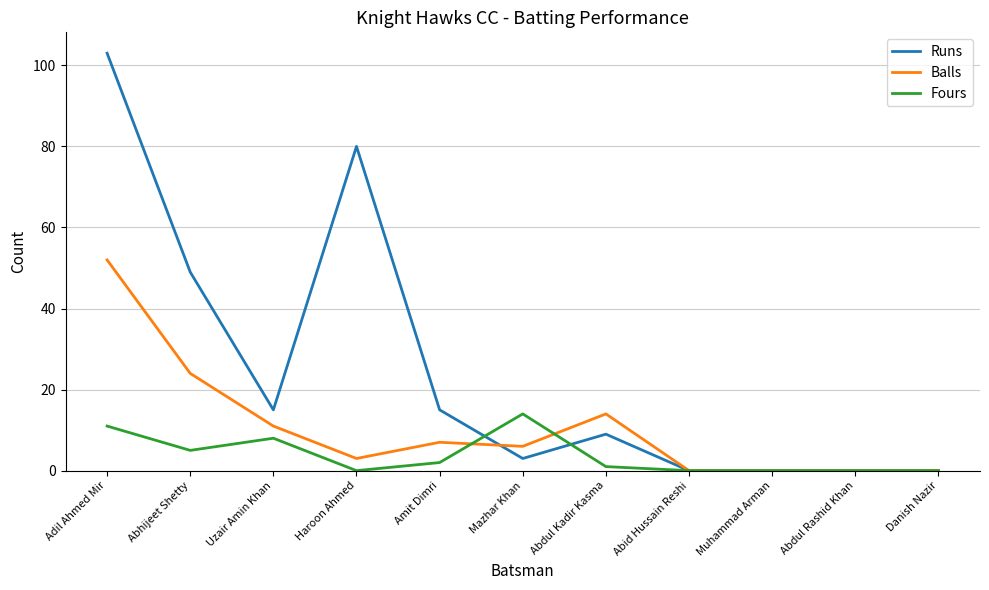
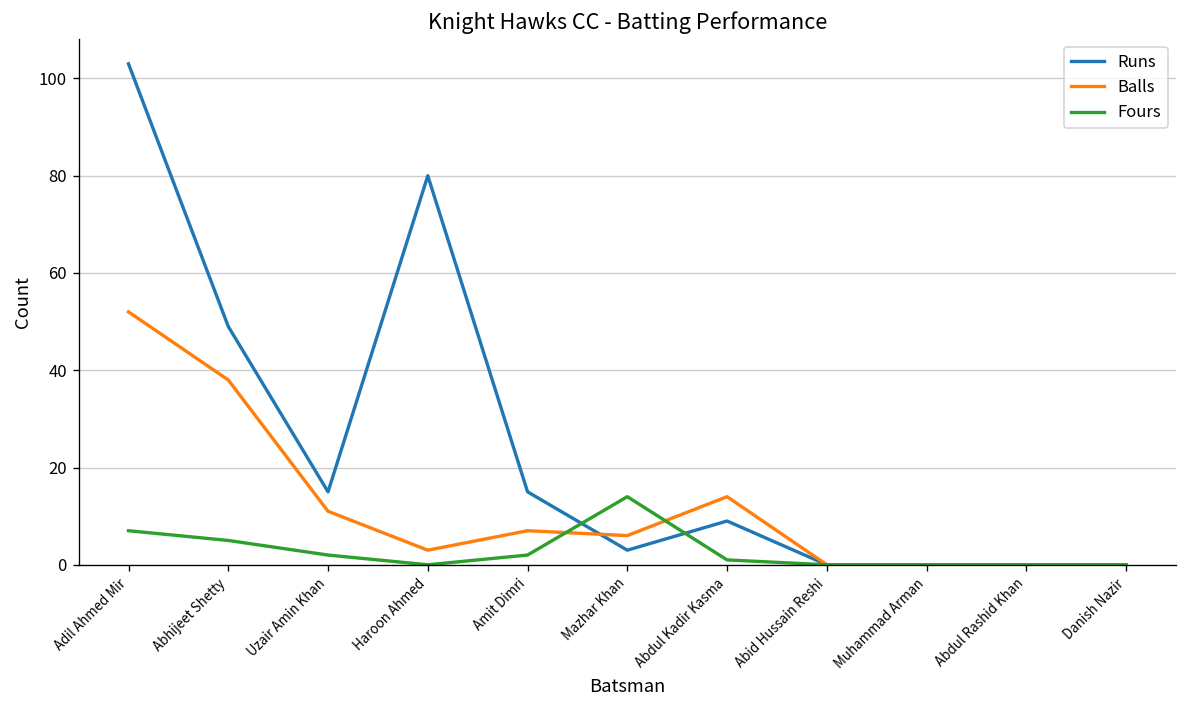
  {
    "Runs": {
      "Adil Ahmed Mir": 103,
      "Abhijeet Shetty": 49,
      "Uzair Amin Khan": 15,
      "Haroon Ahmed": 80,
      "Amit Dimri": 15,
      "Mazhar Khan": 3,
      "Abdul Kadir Kasma": 9
    },
    "Balls": {
      "Adil Ahmed Mir": 52,
-     "Abhijeet Shetty": 24,
+     "Abhijeet Shetty": 38,
      "Uzair Amin Khan": 11,
      "Haroon Ahmed": 3,
      "Amit Dimri": 7,
      "Mazhar Khan": 6,
      "Abdul Kadir Kasma": 14
    },
    "Fours": {
-     "Adil Ahmed Mir": 11,
+     "Adil Ahmed Mir": 7,
      "Abhijeet Shetty": 5,
-     "Uzair Amin Khan": 8,
+     "Uzair Amin Khan": 2,
      "Haroon Ahmed": 0,
      "Amit Dimri": 2,
      "Mazhar Khan": 14,
      "Abdul Kadir Kasma": 1
    }
  }
